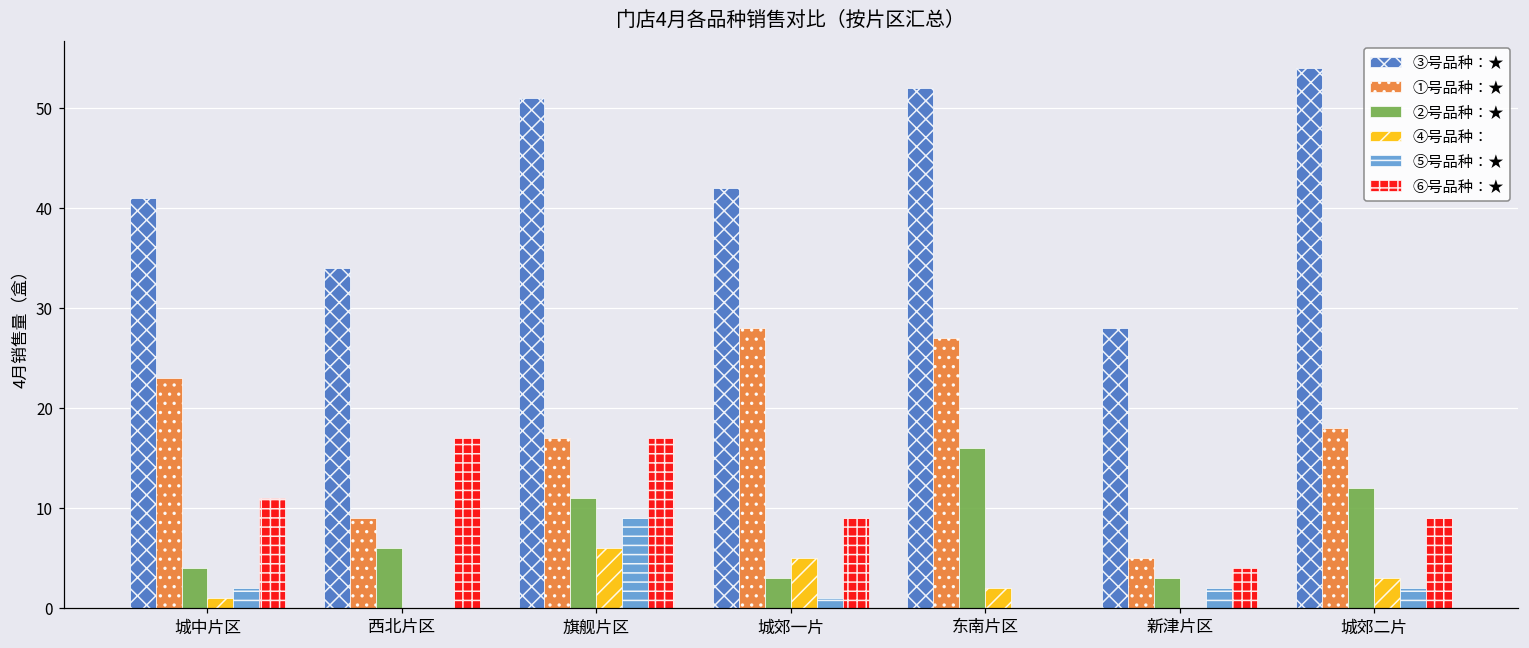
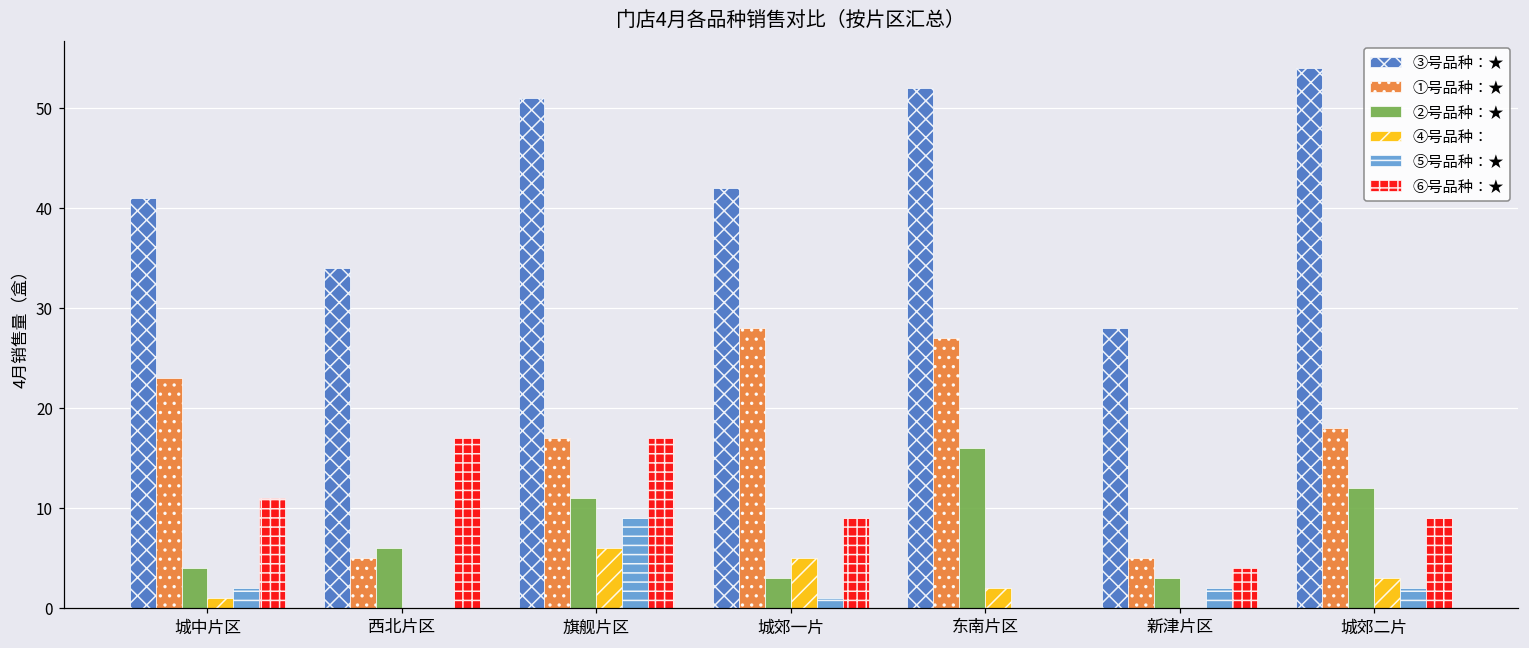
  {
    "①号品种：★": {
      "城中片区": 23,
-     "西北片区": 9,
+     "西北片区": 5,
      "旗舰片区": 17,
      "城郊一片": 28,
      "东南片区": 27,
      "新津片区": 5,
      "城郊二片": 18
    },
    "②号品种：★": {
      "城中片区": 4,
      "西北片区": 6,
      "旗舰片区": 11,
      "城郊一片": 3,
      "东南片区": 16,
      "新津片区": 3,
      "城郊二片": 12
    },
    "④号品种：": {
      "城中片区": 1,
      "西北片区": 0,
      "旗舰片区": 6,
      "城郊一片": 5,
      "东南片区": 2,
      "新津片区": 0,
      "城郊二片": 3
    },
    "⑥号品种：★": {
      "城中片区": 11,
      "西北片区": 17,
      "旗舰片区": 17,
      "城郊一片": 9,
      "东南片区": 0,
      "新津片区": 4,
      "城郊二片": 9
    }
  }
